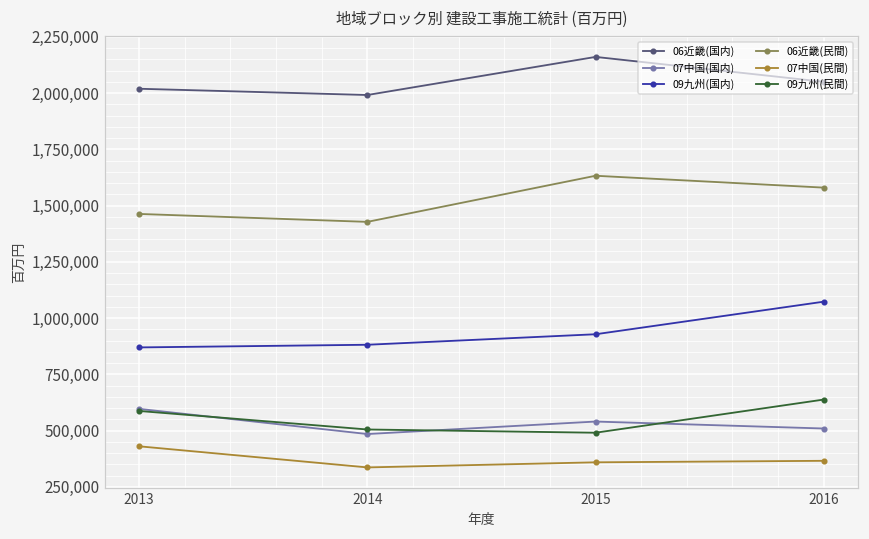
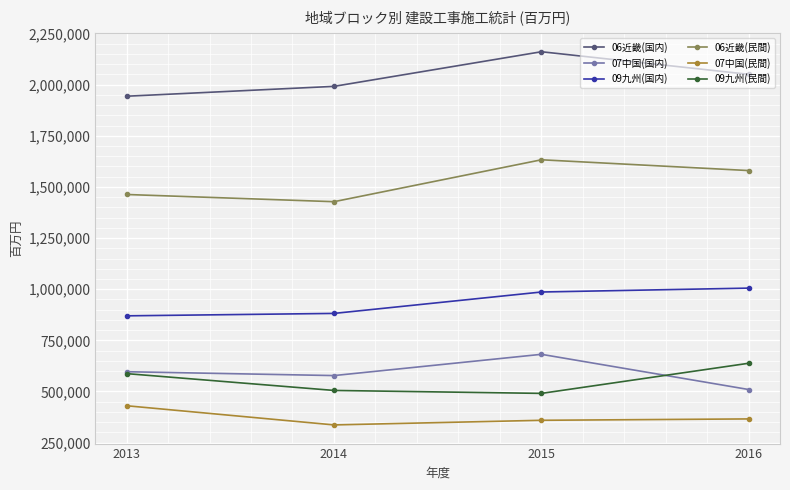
  {
    "06近畿(国内)": {
-     "2013": "2,020,000",
+     "2013": "1,940,000",
      "2014": "1,990,000",
      "2015": "2,160,000"
    },
    "07中国(国内)": {
-     "2014": "480,000",
-     "2015": "540,000",
+     "2014": "580,000",
+     "2015": "680,000",
      "2016": "510,000"
    },
    "09九州(国内)": {
      "2013": "870,000",
      "2014": "880,000",
-     "2015": "930,000",
-     "2016": "1,070,000"
+     "2015": "990,000",
+     "2016": "1,010,000"
    },
    "09九州(民間)": {
      "2014": "510,000",
      "2015": "490,000",
      "2016": "640,000"
    }
  }
